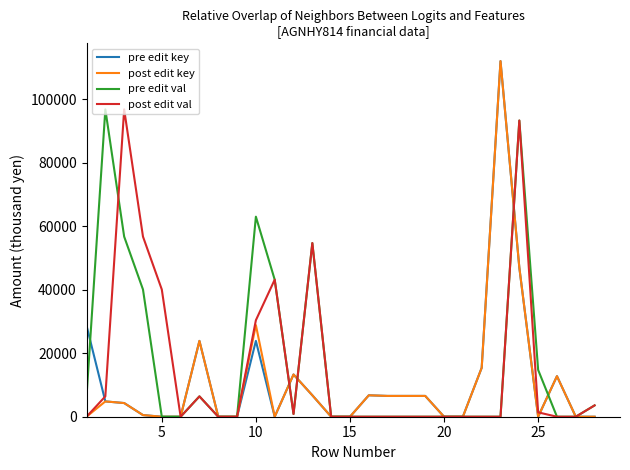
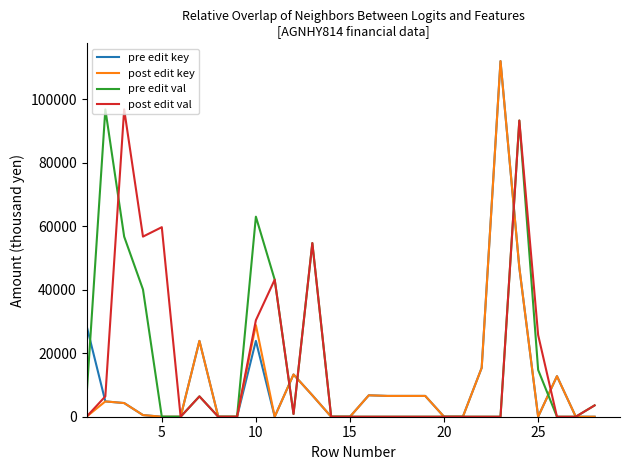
  {
    "pre edit key": {
      "10": 24000
    },
    "post edit key": {
      "10": 29000
    },
    "pre edit val": {
      "10": 63000,
      "25": 15000
    },
    "post edit val": {
-     "5": 40000,
+     "5": 60000,
      "10": 30000,
-     "25": 1000
+     "25": 26000
    }
  }
